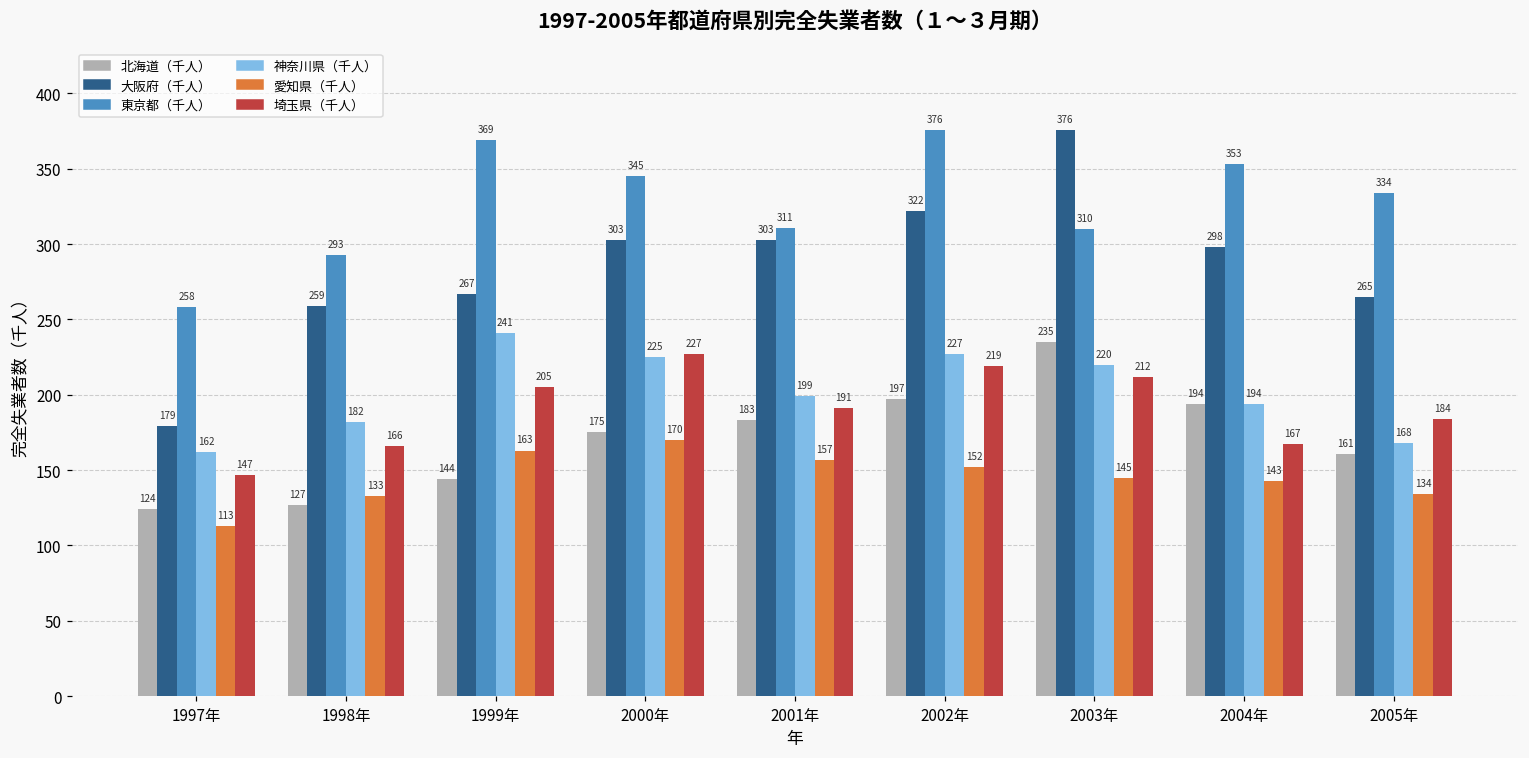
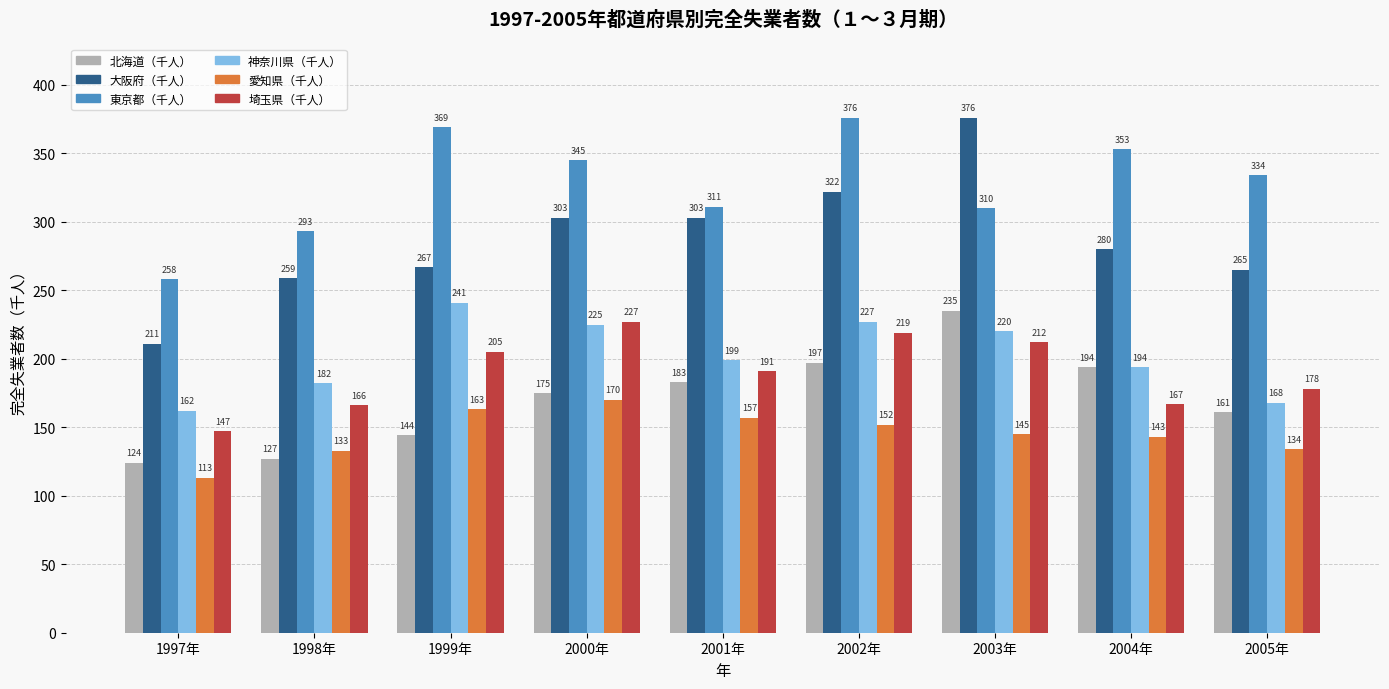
  {
    "北海道（千人）": {
      "1997年": 124,
      "1998年": 127,
      "1999年": 144,
      "2000年": 175,
      "2001年": 183,
      "2002年": 197,
      "2003年": 235,
      "2004年": 194,
      "2005年": 161
    },
    "大阪府（千人）": {
-     "1997年": 179,
+     "1997年": 211,
      "1998年": 259,
      "1999年": 267,
      "2000年": 303,
      "2001年": 303,
      "2002年": 322,
      "2003年": 376,
-     "2004年": 298,
+     "2004年": 280,
      "2005年": 265
    },
    "東京都（千人）": {
      "1997年": 258,
      "1998年": 293,
      "1999年": 369,
      "2000年": 345,
      "2001年": 311,
      "2002年": 376,
      "2003年": 310,
      "2004年": 353,
      "2005年": 334
    },
    "神奈川県（千人）": {
      "1997年": 162,
      "1998年": 182,
      "1999年": 241,
      "2000年": 225,
      "2001年": 199,
      "2002年": 227,
      "2003年": 220,
      "2004年": 194,
      "2005年": 168
    },
    "愛知県（千人）": {
      "1997年": 113,
      "1998年": 133,
      "1999年": 163,
      "2000年": 170,
      "2001年": 157,
      "2002年": 152,
      "2003年": 145,
      "2004年": 143,
      "2005年": 134
    },
    "埼玉県（千人）": {
      "1997年": 147,
      "1998年": 166,
      "1999年": 205,
      "2000年": 227,
      "2001年": 191,
      "2002年": 219,
      "2003年": 212,
      "2004年": 167,
-     "2005年": 184
+     "2005年": 178
    }
  }
